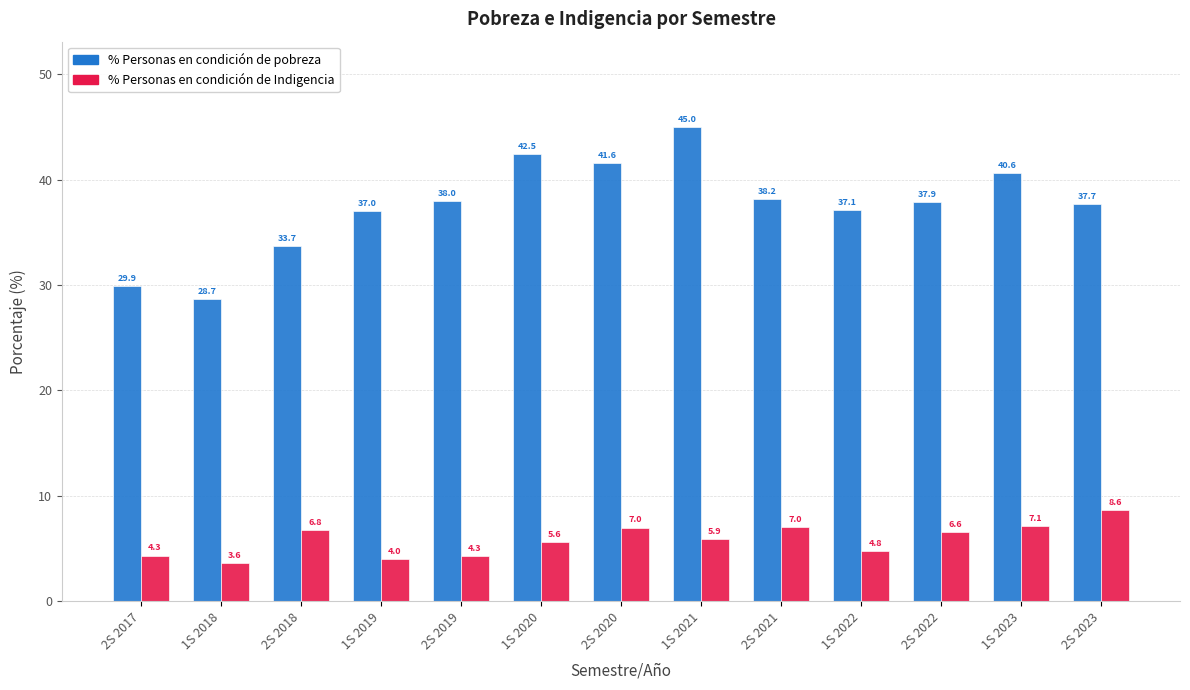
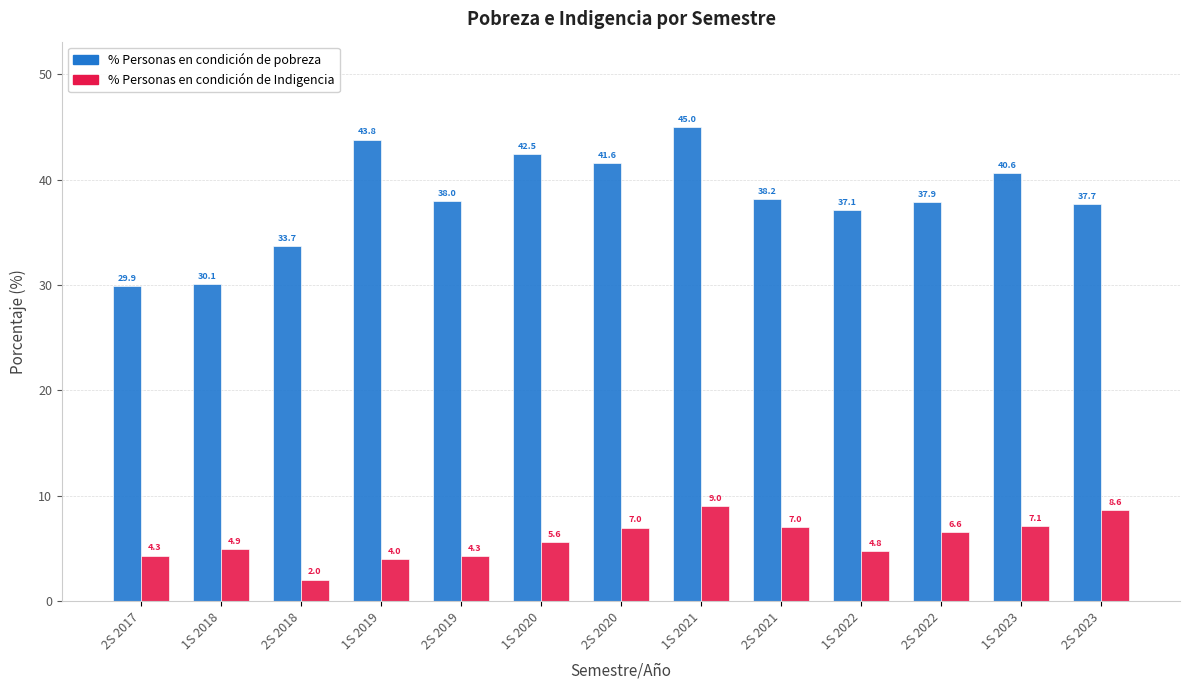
  {
    "% Personas en condición de pobreza": {
      "2S 2017": 29.9,
-     "1S 2018": 28.7,
+     "1S 2018": 30.1,
      "2S 2018": 33.7,
-     "1S 2019": 37.0,
+     "1S 2019": 43.8,
      "2S 2019": 38.0,
      "1S 2020": 42.5,
      "2S 2020": 41.6,
      "1S 2021": 45.0,
      "2S 2021": 38.2,
      "1S 2022": 37.1,
      "2S 2022": 37.9,
      "1S 2023": 40.6,
      "2S 2023": 37.7
    },
    "% Personas en condición de Indigencia": {
      "2S 2017": 4.3,
-     "1S 2018": 3.6,
-     "2S 2018": 6.8,
+     "1S 2018": 4.9,
+     "2S 2018": 2.0,
      "1S 2019": 4.0,
      "2S 2019": 4.3,
      "1S 2020": 5.6,
      "2S 2020": 7.0,
-     "1S 2021": 5.9,
+     "1S 2021": 9.0,
      "2S 2021": 7.0,
      "1S 2022": 4.8,
      "2S 2022": 6.6,
      "1S 2023": 7.1,
      "2S 2023": 8.6
    }
  }
